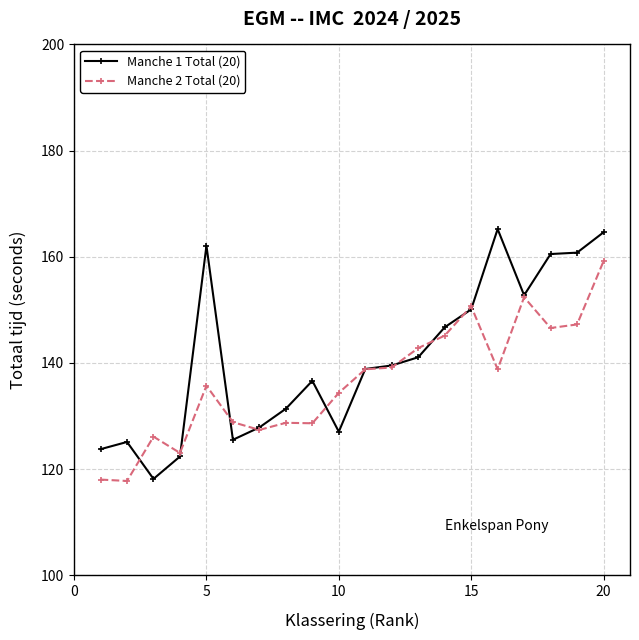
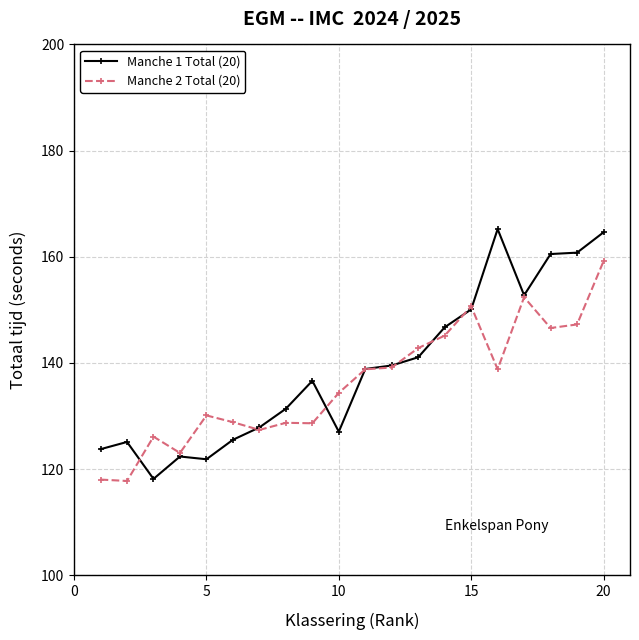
  {
    "Manche 1 Total (20)": {
-     "5": 162,
+     "5": 122,
      "10": 127,
      "15": 150,
      "20": 165
    },
    "Manche 2 Total (20)": {
-     "5": 136,
+     "5": 130,
      "10": 134,
      "15": 151,
      "20": 159
    }
  }
